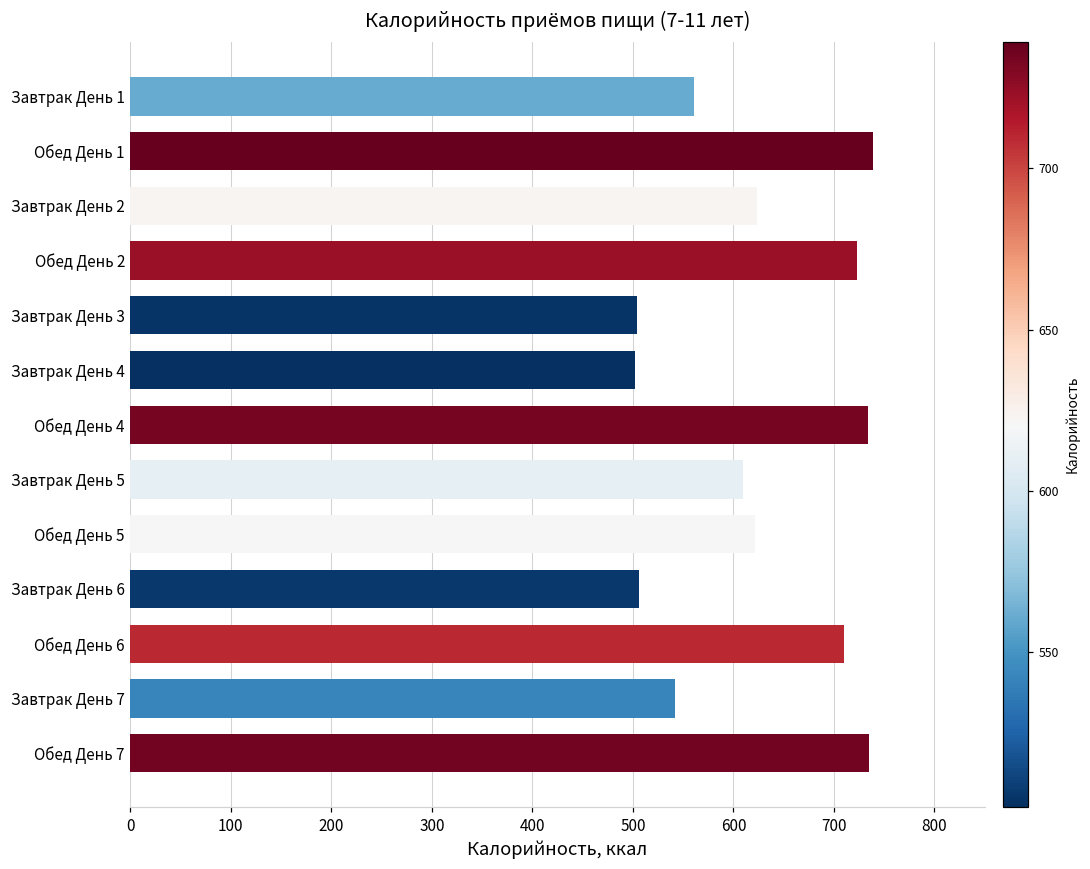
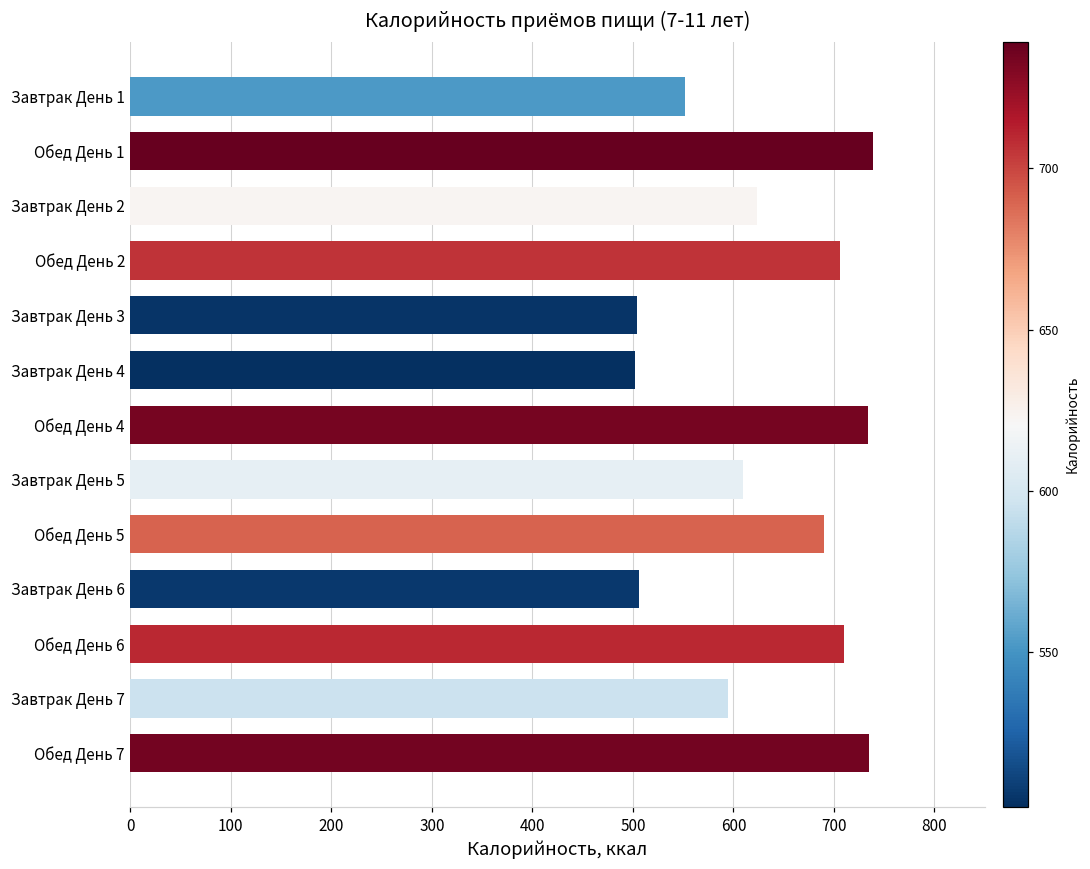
  {
-   "Завтрак День 1": 560,
+   "Завтрак День 1": 550,
    "Обед День 1": 740,
    "Завтрак День 2": 620,
-   "Обед День 2": 720,
+   "Обед День 2": 710,
    "Завтрак День 3": 500,
    "Завтрак День 4": 500,
    "Обед День 4": 730,
    "Завтрак День 5": 610,
-   "Обед День 5": 620,
+   "Обед День 5": 690,
    "Завтрак День 6": 510,
    "Обед День 6": 710,
-   "Завтрак День 7": 540,
+   "Завтрак День 7": 600,
    "Обед День 7": 740
  }
